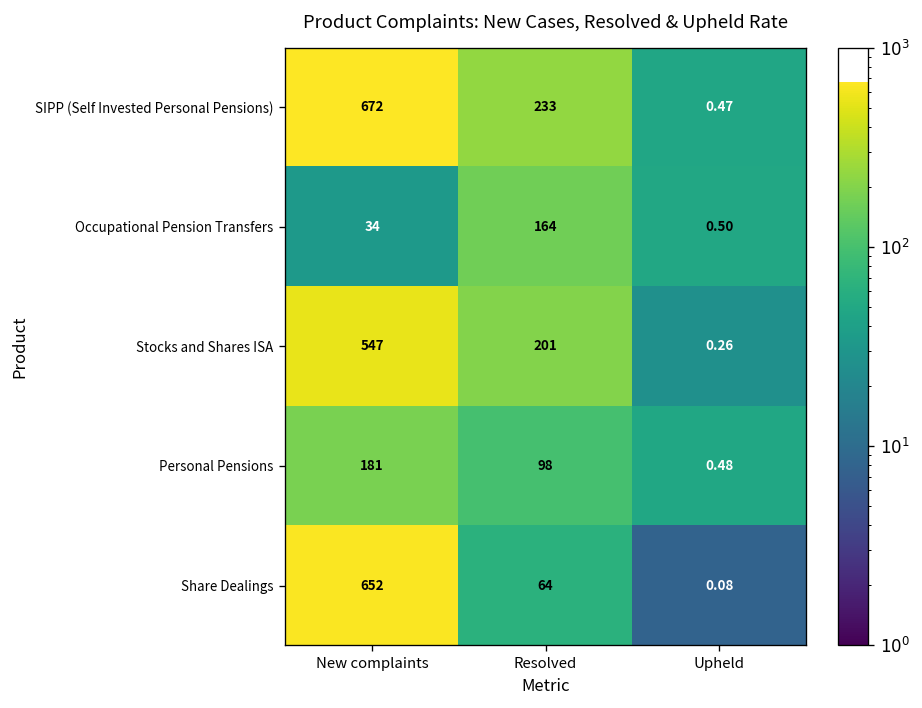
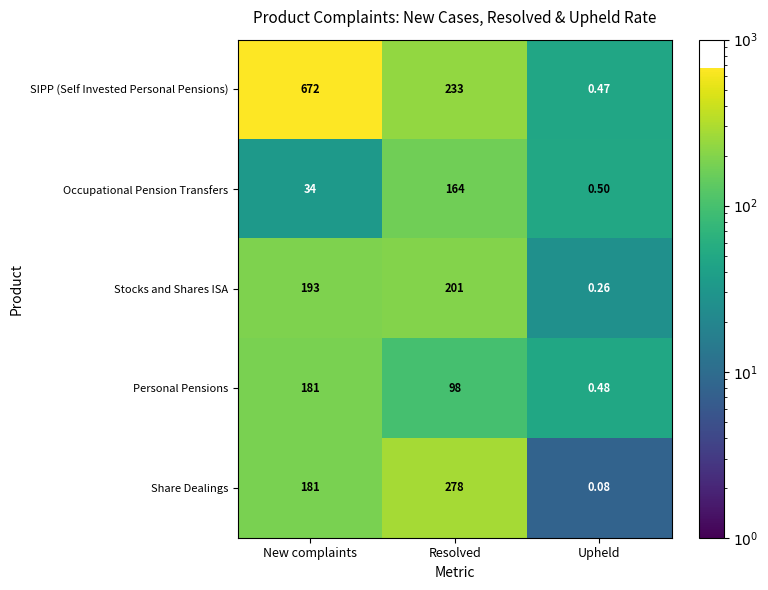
  {
    "SIPP (Self Invested Personal Pensions)": {
      "New complaints": 672,
      "Resolved": 233,
      "Upheld": 0.47
    },
    "Occupational Pension Transfers": {
      "New complaints": 34,
      "Resolved": 164,
      "Upheld": 0.50
    },
    "Stocks and Shares ISA": {
-     "New complaints": 547,
+     "New complaints": 193,
      "Resolved": 201,
      "Upheld": 0.26
    },
    "Personal Pensions": {
      "New complaints": 181,
      "Resolved": 98,
      "Upheld": 0.48
    },
    "Share Dealings": {
-     "New complaints": 652,
-     "Resolved": 64,
+     "New complaints": 181,
+     "Resolved": 278,
      "Upheld": 0.08
    }
  }
